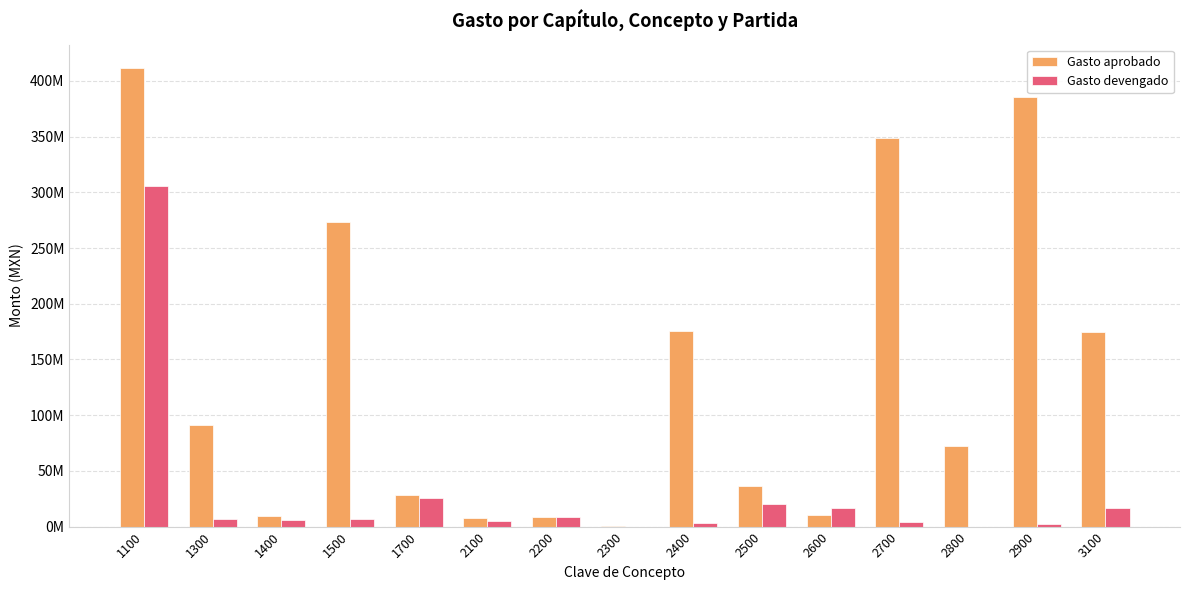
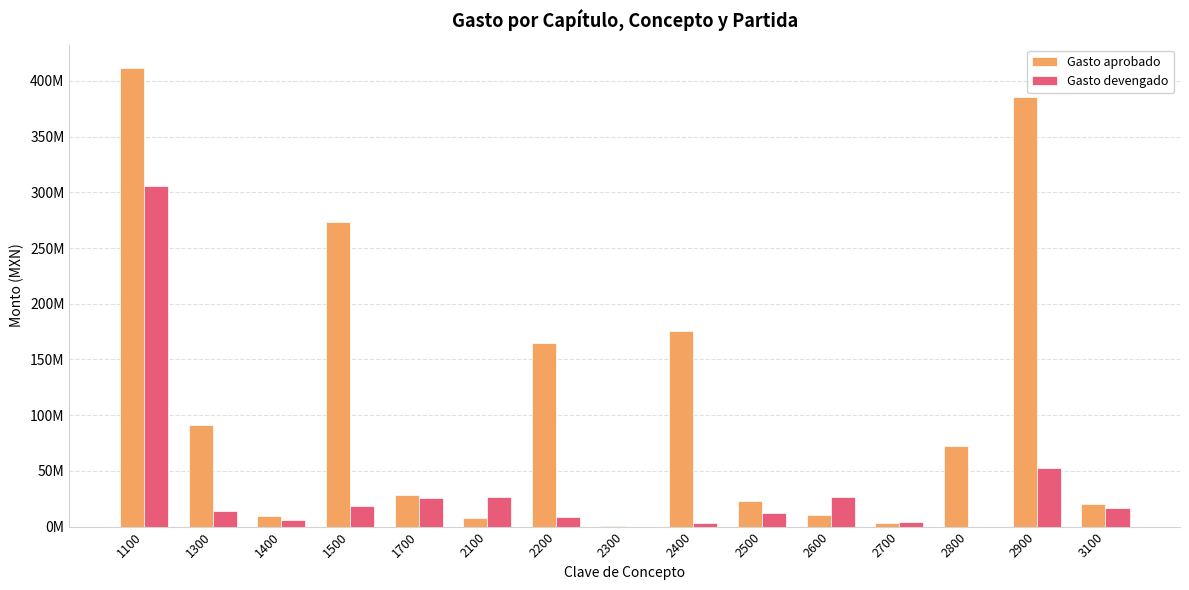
  {
    "Gasto aprobado": {
      "1100": 412000000,
      "1300": 91000000,
      "1400": 10000000,
      "1500": 273000000,
      "1700": 29000000,
      "2100": 8000000,
-     "2200": 9000000,
+     "2200": 165000000,
      "2400": 175000000,
-     "2500": 36000000,
+     "2500": 23000000,
      "2600": 10000000,
-     "2700": 349000000,
+     "2700": 3000000,
      "2800": 72000000,
      "2900": 386000000,
-     "3100": 175000000
+     "3100": 20000000
    },
    "Gasto devengado": {
      "1100": 305000000,
-     "1300": 7000000,
+     "1300": 14000000,
      "1400": 6000000,
-     "1500": 7000000,
+     "1500": 18000000,
      "1700": 26000000,
-     "2100": 5000000,
+     "2100": 27000000,
      "2200": 9000000,
      "2400": 4000000,
-     "2500": 21000000,
-     "2600": 17000000,
+     "2500": 12000000,
+     "2600": 26000000,
      "2700": 4000000,
      "2800": 0,
-     "2900": 2000000,
+     "2900": 52000000,
      "3100": 17000000
    }
  }
